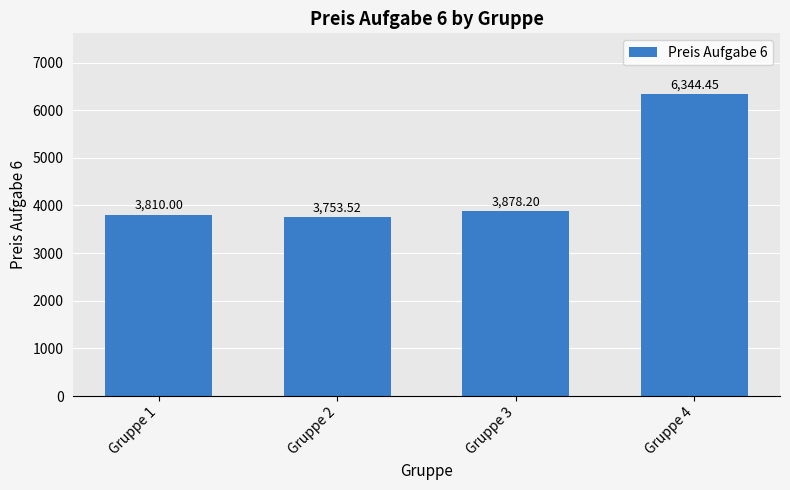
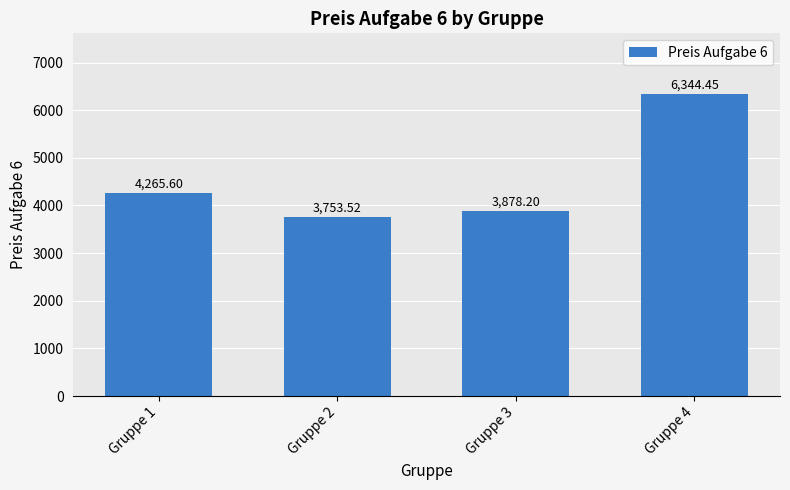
  {
-   "Gruppe 1": "3,810.00",
+   "Gruppe 1": "4,265.60",
    "Gruppe 2": "3,753.52",
    "Gruppe 3": "3,878.20",
    "Gruppe 4": "6,344.45"
  }
